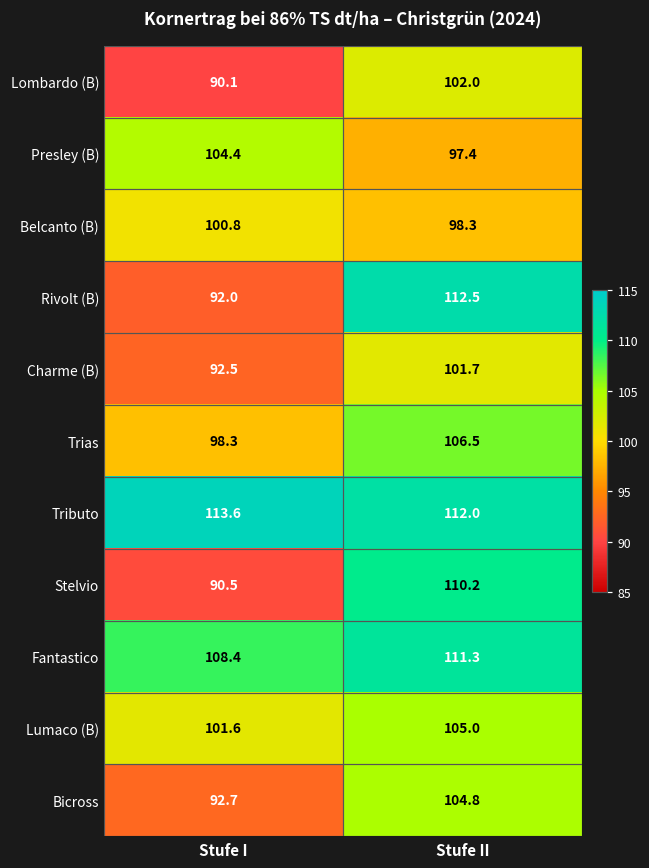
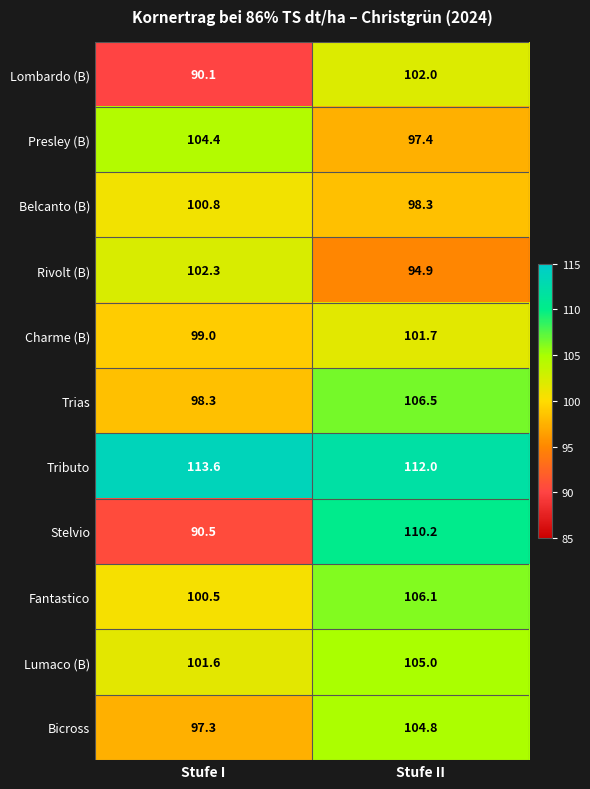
  {
    "Lombardo (B)": {
      "Stufe I": 90.1,
      "Stufe II": 102.0
    },
    "Presley (B)": {
      "Stufe I": 104.4,
      "Stufe II": 97.4
    },
    "Belcanto (B)": {
      "Stufe I": 100.8,
      "Stufe II": 98.3
    },
    "Rivolt (B)": {
-     "Stufe I": 92.0,
-     "Stufe II": 112.5
+     "Stufe I": 102.3,
+     "Stufe II": 94.9
    },
    "Charme (B)": {
-     "Stufe I": 92.5,
+     "Stufe I": 99.0,
      "Stufe II": 101.7
    },
    "Trias": {
      "Stufe I": 98.3,
      "Stufe II": 106.5
    },
    "Tributo": {
      "Stufe I": 113.6,
      "Stufe II": 112.0
    },
    "Stelvio": {
      "Stufe I": 90.5,
      "Stufe II": 110.2
    },
    "Fantastico": {
-     "Stufe I": 108.4,
-     "Stufe II": 111.3
+     "Stufe I": 100.5,
+     "Stufe II": 106.1
    },
    "Lumaco (B)": {
      "Stufe I": 101.6,
      "Stufe II": 105.0
    },
    "Bicross": {
-     "Stufe I": 92.7,
+     "Stufe I": 97.3,
      "Stufe II": 104.8
    }
  }
